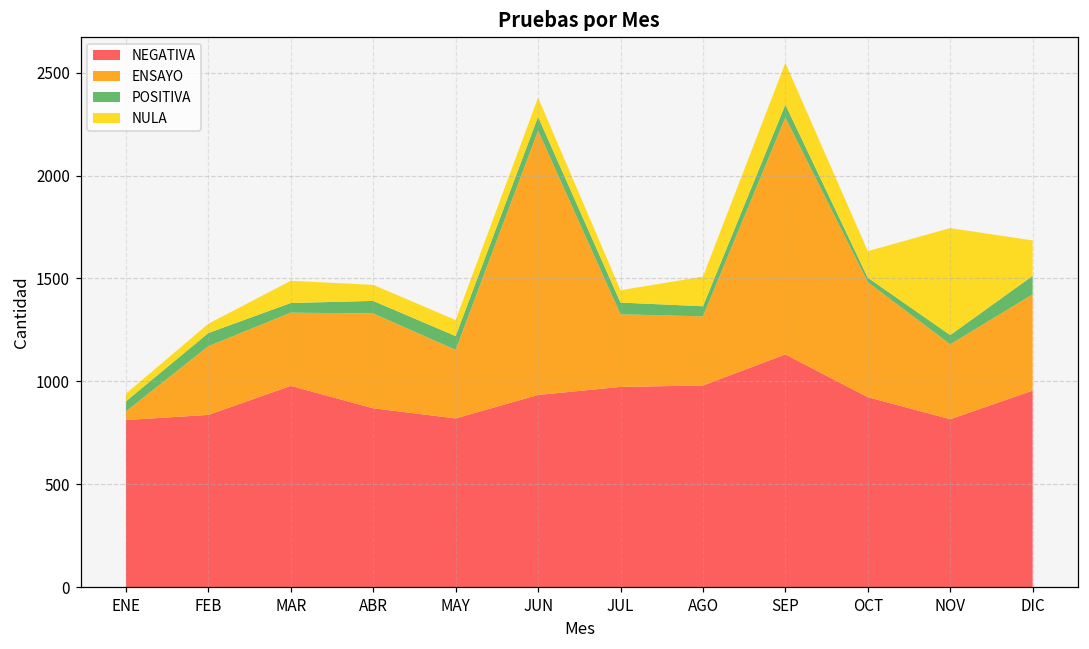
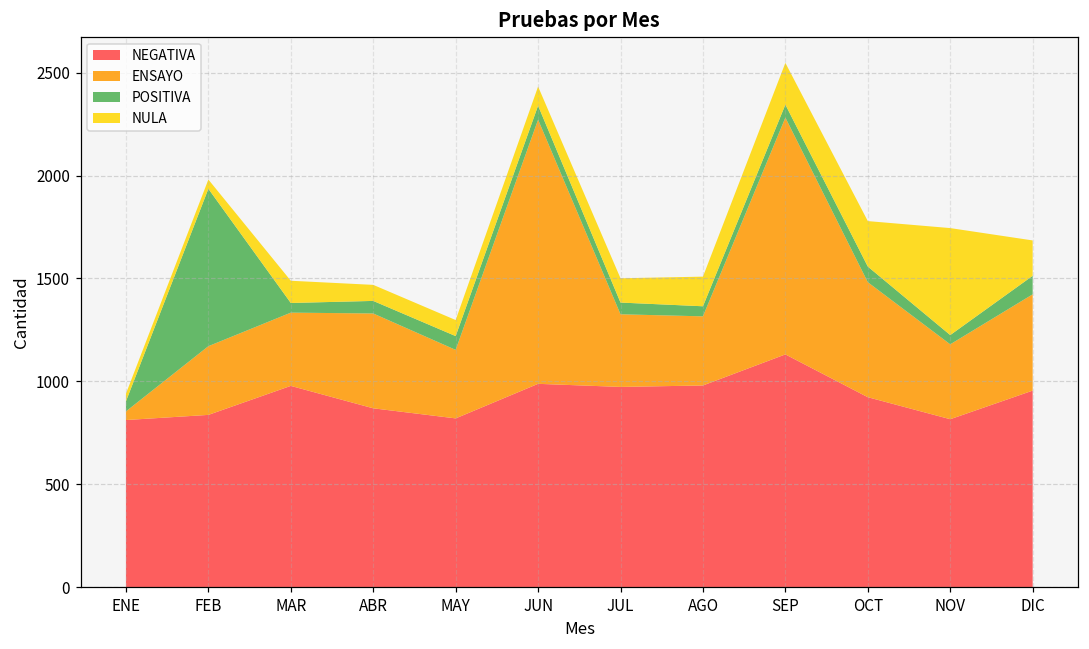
  {
    "NEGATIVA": {
      "ENE": 810,
      "FEB": 840,
      "MAR": 980,
      "ABR": 870,
      "MAY": 820,
-     "JUN": 930,
+     "JUN": 990,
      "JUL": 970,
      "AGO": 980,
      "SEP": 1130,
      "OCT": 920,
      "NOV": 820,
      "DIC": 960
    },
    "ENSAYO": {
      "ENE": 40,
      "FEB": 330,
      "MAR": 360,
      "ABR": 460,
      "MAY": 330,
      "JUN": 1280,
      "JUL": 350,
      "AGO": 340,
      "SEP": 1150,
      "OCT": 560,
      "NOV": 360,
      "DIC": 470
    },
    "POSITIVA": {
      "ENE": 50,
-     "FEB": 60,
+     "FEB": 770,
      "MAR": 50,
      "ABR": 60,
      "MAY": 70,
      "JUN": 70,
      "JUL": 60,
      "AGO": 50,
      "SEP": 60,
-     "OCT": 20,
+     "OCT": 80,
      "NOV": 50,
      "DIC": 90
    },
    "NULA": {
      "ENE": 40,
      "FEB": 50,
      "MAR": 110,
      "ABR": 80,
      "MAY": 80,
      "JUN": 90,
-     "JUL": 60,
+     "JUL": 120,
      "AGO": 140,
      "SEP": 200,
-     "OCT": 130,
+     "OCT": 220,
      "NOV": 520,
      "DIC": 170
    }
  }
